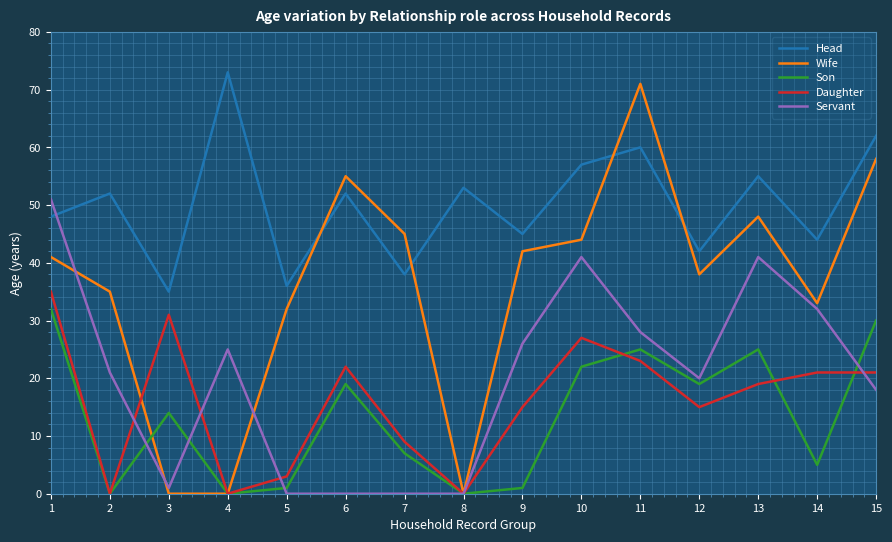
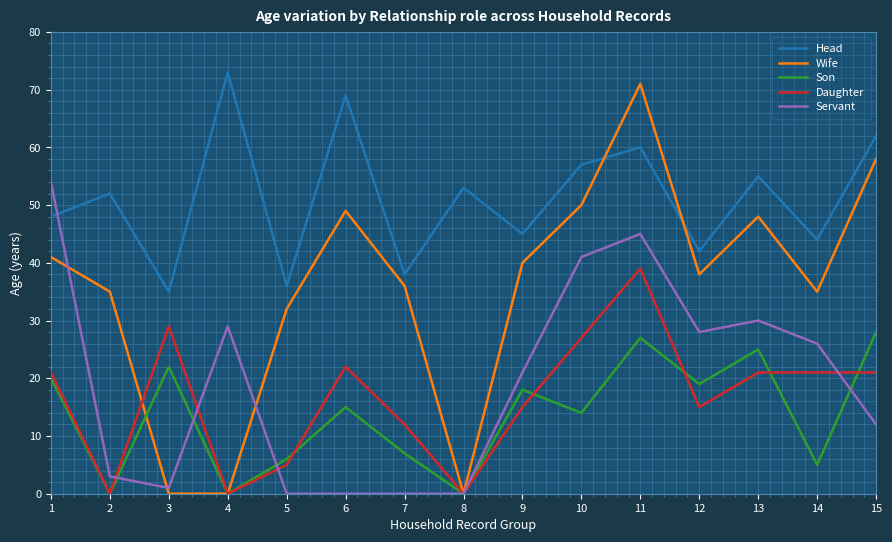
  {
    "Head": {
      "1": 48,
      "2": 52,
      "3": 35,
      "4": 73,
      "5": 36,
-     "6": 52,
+     "6": 69,
      "7": 38,
      "8": 53,
      "9": 45,
      "10": 57,
      "11": 60,
      "12": 42,
      "13": 55,
      "14": 44,
      "15": 62
    },
    "Wife": {
      "1": 41,
      "2": 35,
      "3": 0,
      "5": 32,
-     "6": 55,
-     "7": 45,
-     "9": 42,
-     "10": 44,
+     "6": 49,
+     "7": 36,
+     "9": 40,
+     "10": 50,
      "11": 71,
      "12": 38,
      "13": 48,
-     "14": 33,
+     "14": 35,
      "15": 58
    },
    "Son": {
-     "1": 32,
-     "3": 14,
-     "5": 1,
-     "6": 19,
+     "1": 20,
+     "3": 22,
+     "5": 6,
+     "6": 15,
      "7": 7,
-     "9": 1,
-     "10": 22,
-     "11": 25,
+     "9": 18,
+     "10": 14,
+     "11": 27,
      "12": 19,
      "13": 25,
      "14": 5,
-     "15": 30
+     "15": 28
    },
    "Daughter": {
-     "1": 35,
-     "3": 31,
-     "5": 3,
+     "1": 21,
+     "3": 29,
+     "5": 5,
      "6": 22,
-     "7": 9,
+     "7": 12,
      "9": 15,
      "10": 27,
-     "11": 23,
+     "11": 39,
      "12": 15,
-     "13": 19,
+     "13": 21,
      "14": 21,
      "15": 21
    },
    "Servant": {
-     "1": 51,
-     "2": 21,
+     "1": 54,
+     "2": 3,
      "3": 1,
-     "4": 25,
+     "4": 29,
      "5": 0,
      "6": 0,
      "7": 0,
-     "9": 26,
+     "9": 21,
      "10": 41,
-     "11": 28,
-     "12": 20,
-     "13": 41,
-     "14": 32,
-     "15": 18
+     "11": 45,
+     "12": 28,
+     "13": 30,
+     "14": 26,
+     "15": 12
    }
  }
